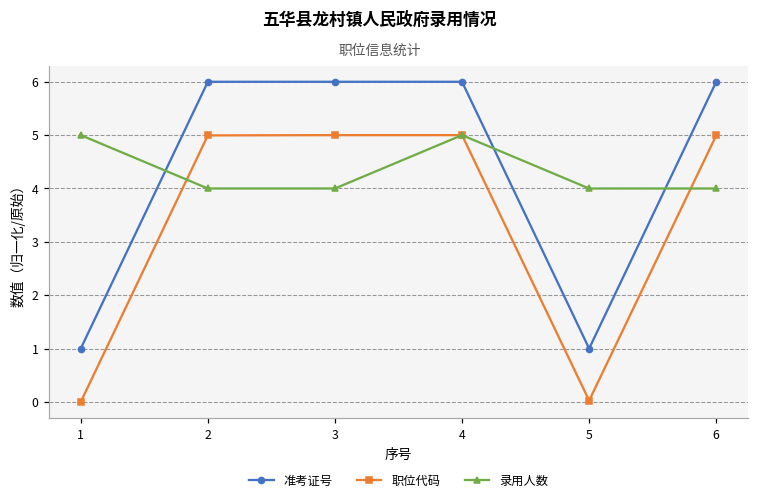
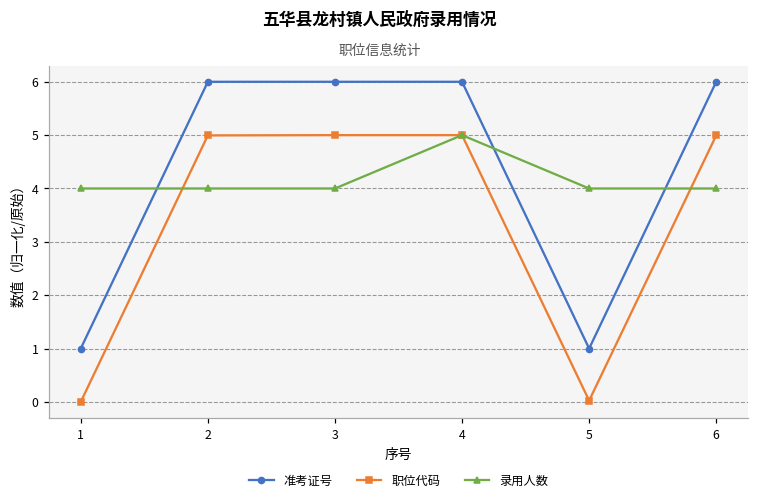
  {
    "准考证号": {
      "1": 1,
      "2": 6,
      "3": 6,
      "4": 6,
      "5": 1,
      "6": 6
    },
    "职位代码": {
      "1": 0,
      "2": 5,
      "3": 5,
      "5": 0,
      "6": 5
    },
    "录用人数": {
-     "1": 5,
+     "1": 4,
      "2": 4,
      "3": 4,
      "5": 4,
      "6": 4
    }
  }
